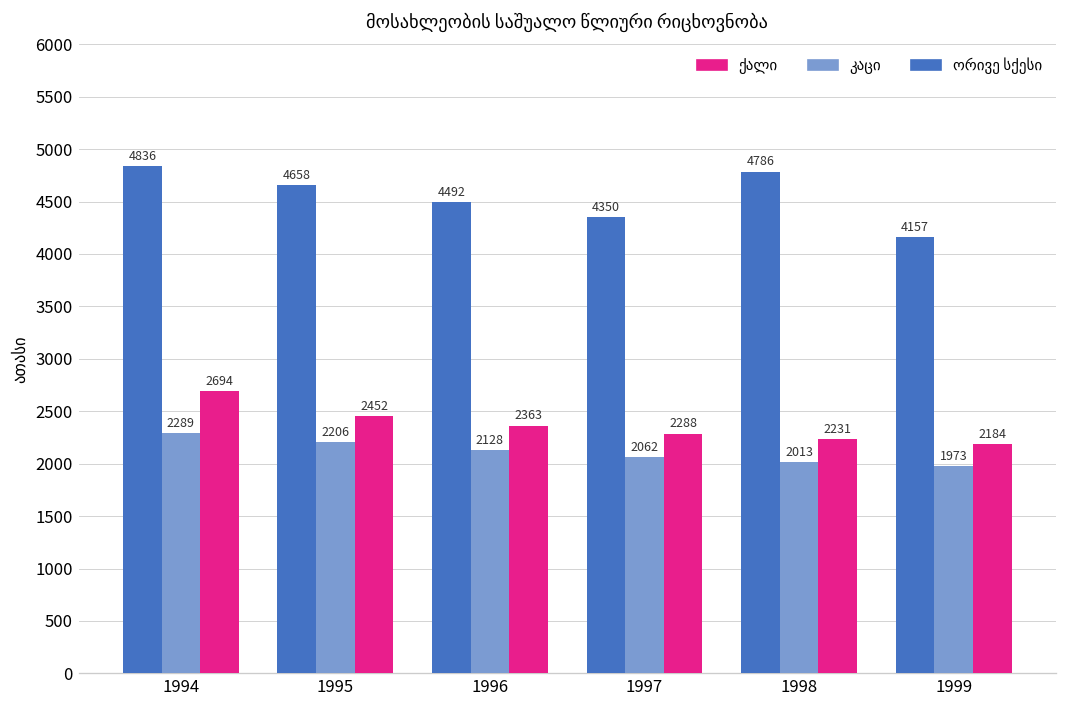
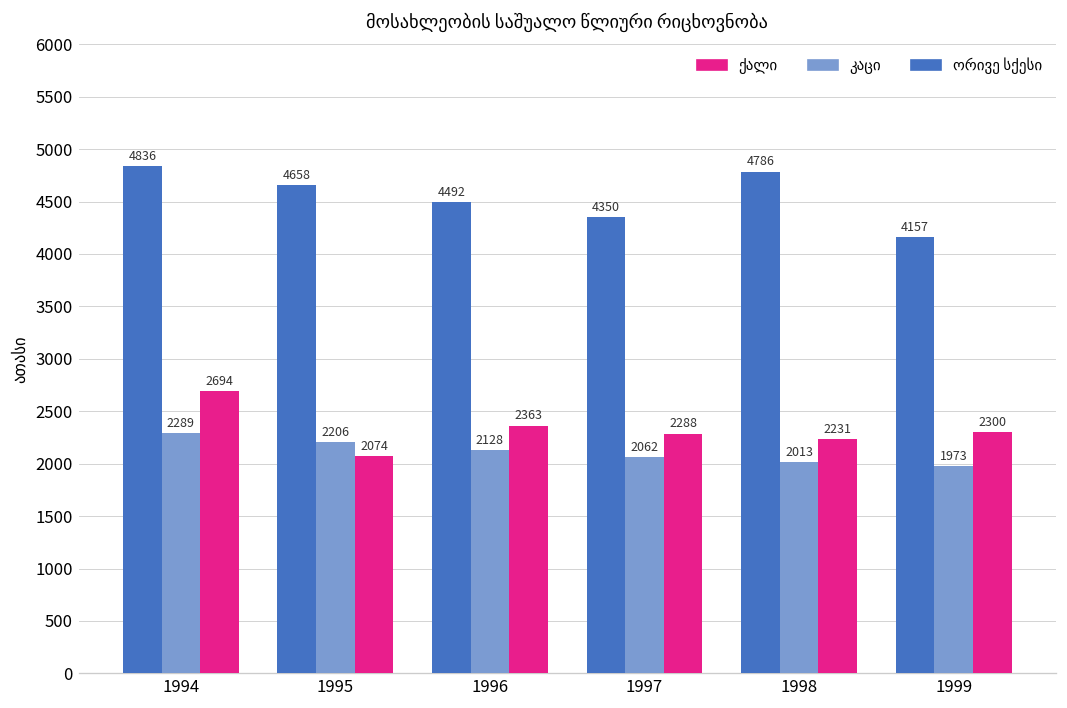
  {
    "ორივე სქესი": {
      "1994": 4836,
      "1995": 4658,
      "1996": 4492,
      "1997": 4350,
      "1998": 4786,
      "1999": 4157
    },
    "კაცი": {
      "1994": 2289,
      "1995": 2206,
      "1996": 2128,
      "1997": 2062,
      "1998": 2013,
      "1999": 1973
    },
    "ქალი": {
      "1994": 2694,
-     "1995": 2452,
+     "1995": 2074,
      "1996": 2363,
      "1997": 2288,
      "1998": 2231,
-     "1999": 2184
+     "1999": 2300
    }
  }
